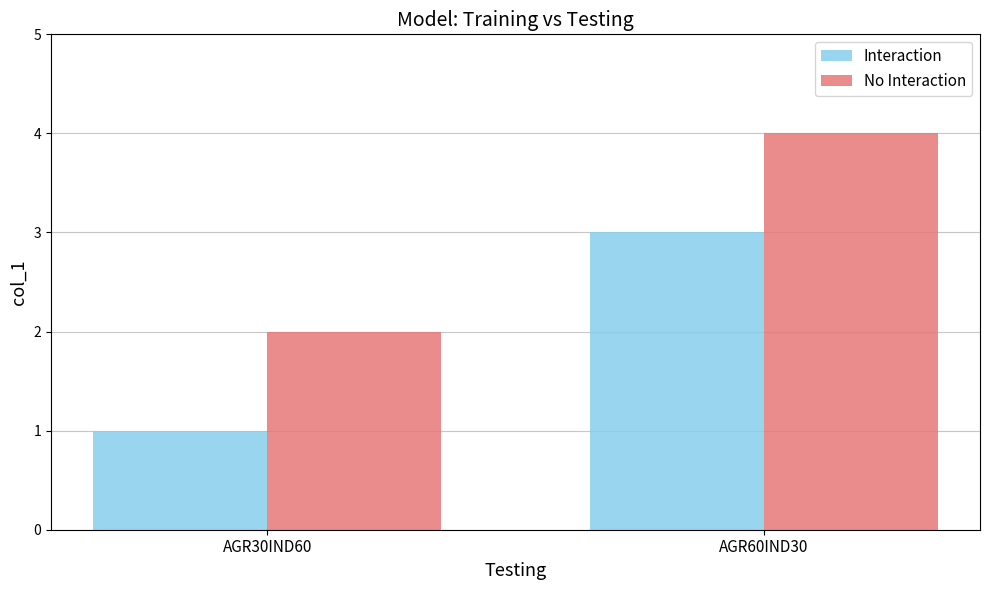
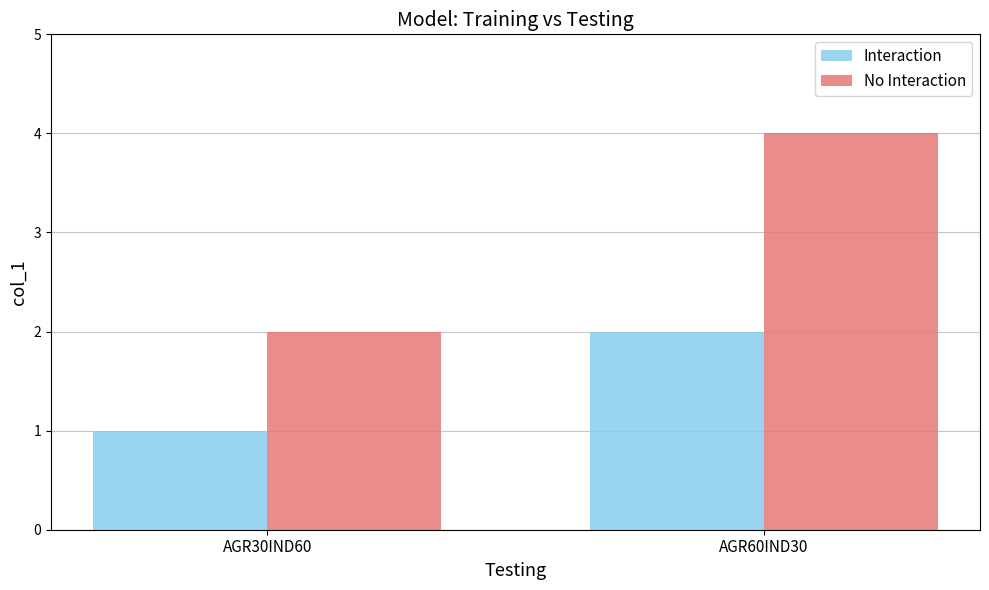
  {
    "Interaction": {
      "AGR30IND60": 1,
-     "AGR60IND30": 3
+     "AGR60IND30": 2
    },
    "No Interaction": {
      "AGR30IND60": 2,
      "AGR60IND30": 4
    }
  }
